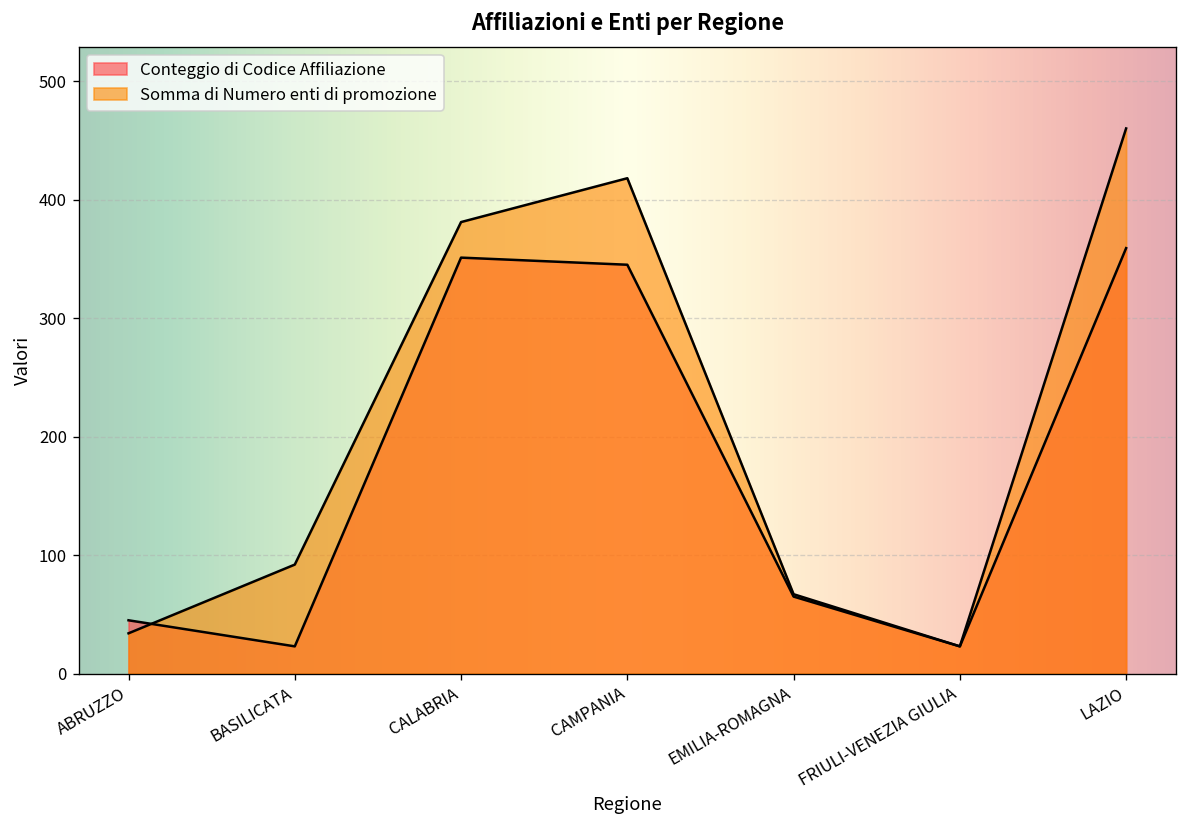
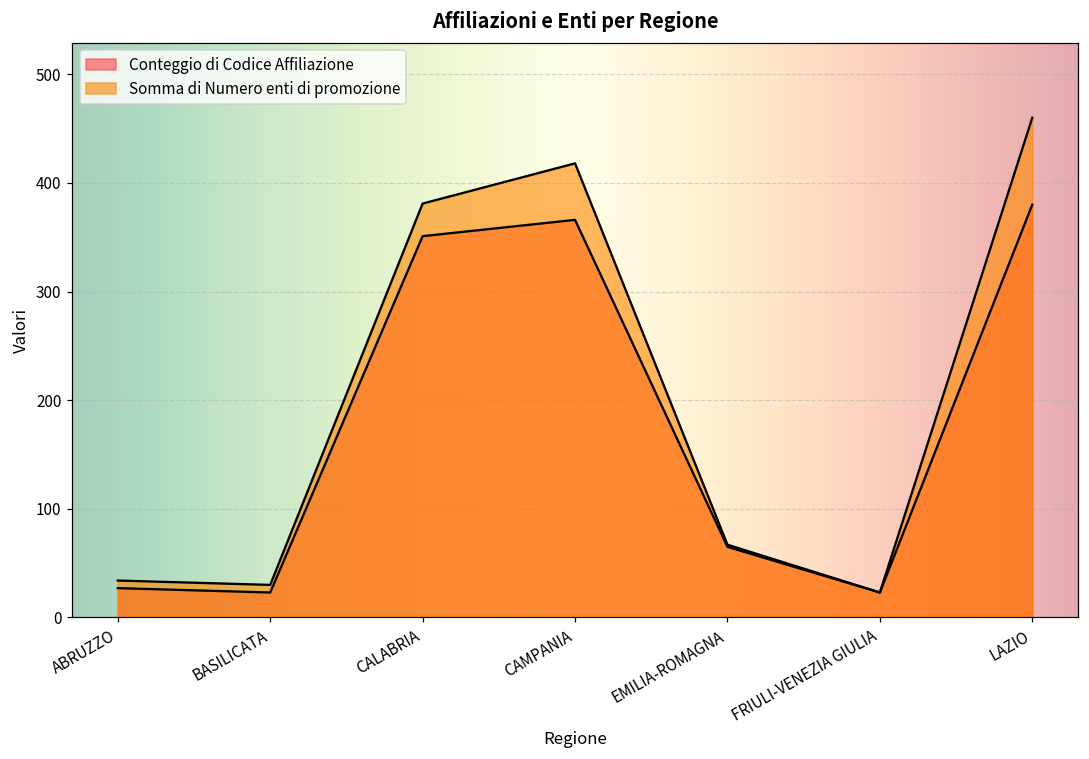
  {
    "Conteggio di Codice Affiliazione": {
-     "ABRUZZO": 50,
+     "ABRUZZO": 30,
      "BASILICATA": 20,
      "CALABRIA": 350,
-     "CAMPANIA": 350,
-     "LAZIO": 360
+     "CAMPANIA": 370,
+     "LAZIO": 380
    },
    "Somma di Numero enti di promozione": {
      "ABRUZZO": 30,
-     "BASILICATA": 90,
+     "BASILICATA": 30,
      "CALABRIA": 380,
      "CAMPANIA": 420,
      "LAZIO": 460
    }
  }
